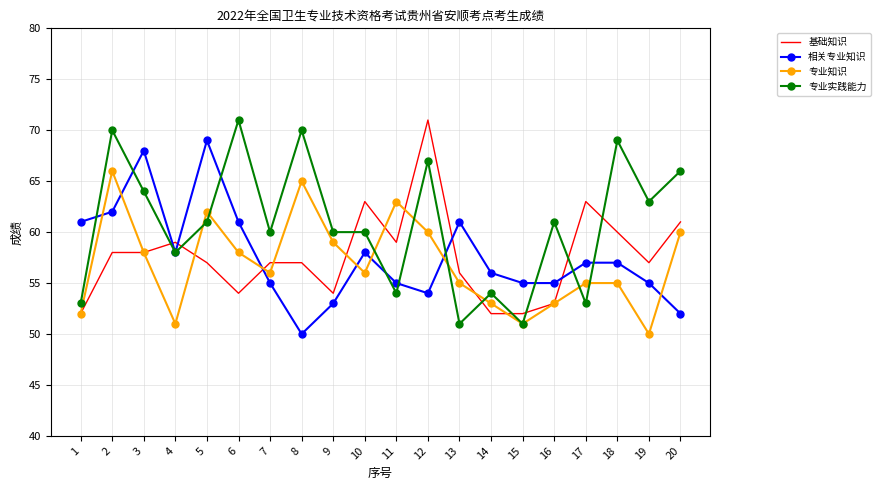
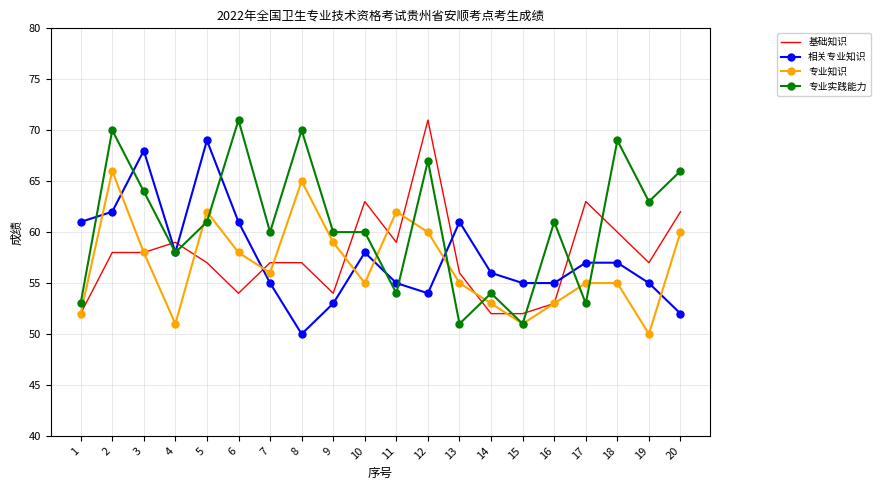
  {
    "基础知识": {
      "2": 58,
      "4": 59,
      "5": 57,
      "6": 54,
      "7": 57,
      "8": 57,
      "9": 54,
      "10": 63,
      "11": 59,
      "12": 71,
      "13": 56,
      "14": 52,
      "15": 52,
      "17": 63,
      "18": 60,
      "19": 57,
-     "20": 61
+     "20": 62
    },
    "相关专业知识": {
      "1": 61,
      "2": 62,
      "3": 68,
      "5": 69,
      "6": 61,
      "7": 55,
      "8": 50,
      "9": 53,
      "10": 58,
      "11": 55,
      "12": 54,
      "13": 61,
      "14": 56,
      "15": 55,
      "16": 55,
      "17": 57,
      "18": 57,
      "19": 55,
      "20": 52
    },
    "专业知识": {
      "2": 66,
      "4": 51,
      "5": 62,
      "6": 58,
      "7": 56,
      "8": 65,
      "9": 59,
-     "10": 56,
-     "11": 63,
+     "10": 55,
+     "11": 62,
      "12": 60,
      "13": 55,
      "14": 53,
      "17": 55,
      "18": 55,
      "19": 50,
      "20": 60
    },
    "专业实践能力": {
      "1": 53,
      "2": 70,
      "3": 64,
      "5": 61,
      "6": 71,
      "7": 60,
      "8": 70,
      "9": 60,
      "10": 60,
      "11": 54,
      "12": 67,
      "13": 51,
      "14": 54,
      "16": 61,
      "17": 53,
      "18": 69,
      "19": 63,
      "20": 66
    }
  }
